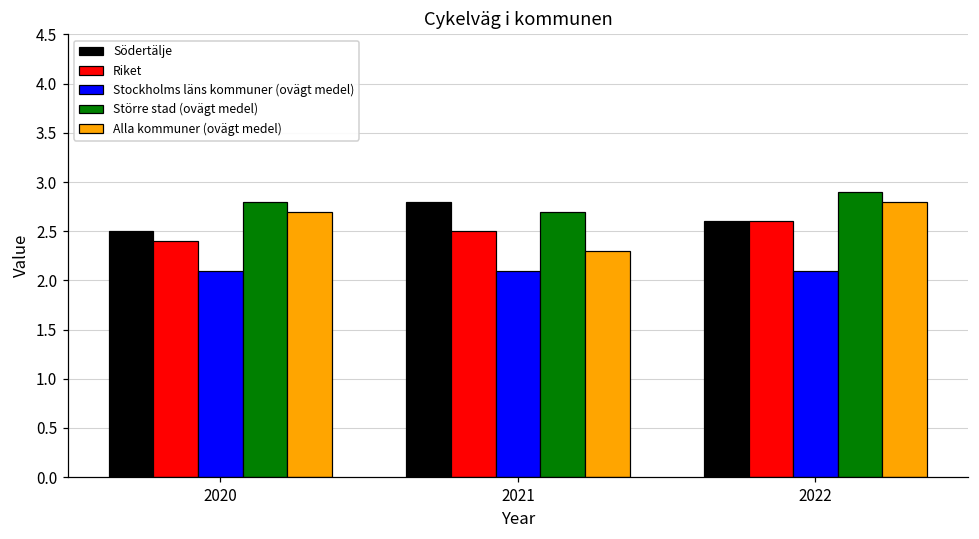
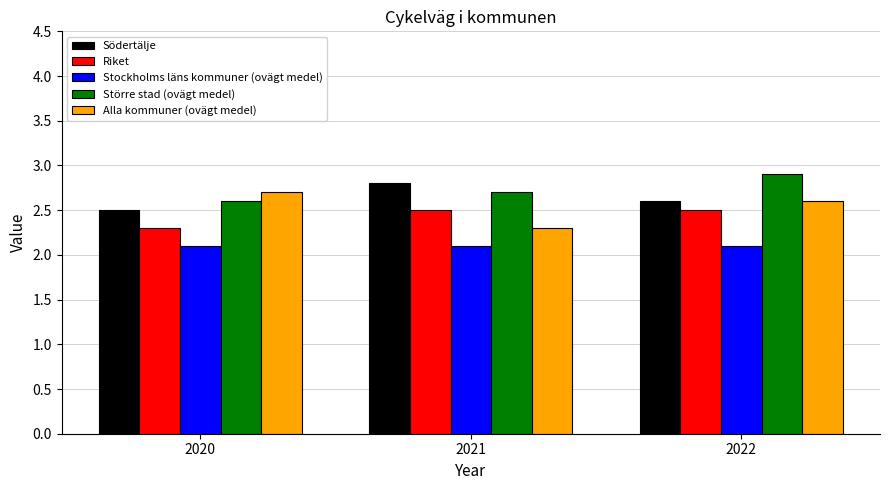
  {
    "Södertälje": {
      "2020": 2.5,
      "2021": 2.8,
      "2022": 2.6
    },
    "Riket": {
-     "2020": 2.4,
+     "2020": 2.3,
      "2021": 2.5,
-     "2022": 2.6
+     "2022": 2.5
    },
    "Stockholms läns kommuner (ovägt medel)": {
      "2020": 2.1,
      "2021": 2.1,
      "2022": 2.1
    },
    "Större stad (ovägt medel)": {
-     "2020": 2.8,
+     "2020": 2.6,
      "2021": 2.7,
      "2022": 2.9
    },
    "Alla kommuner (ovägt medel)": {
      "2020": 2.7,
      "2021": 2.3,
-     "2022": 2.8
+     "2022": 2.6
    }
  }
